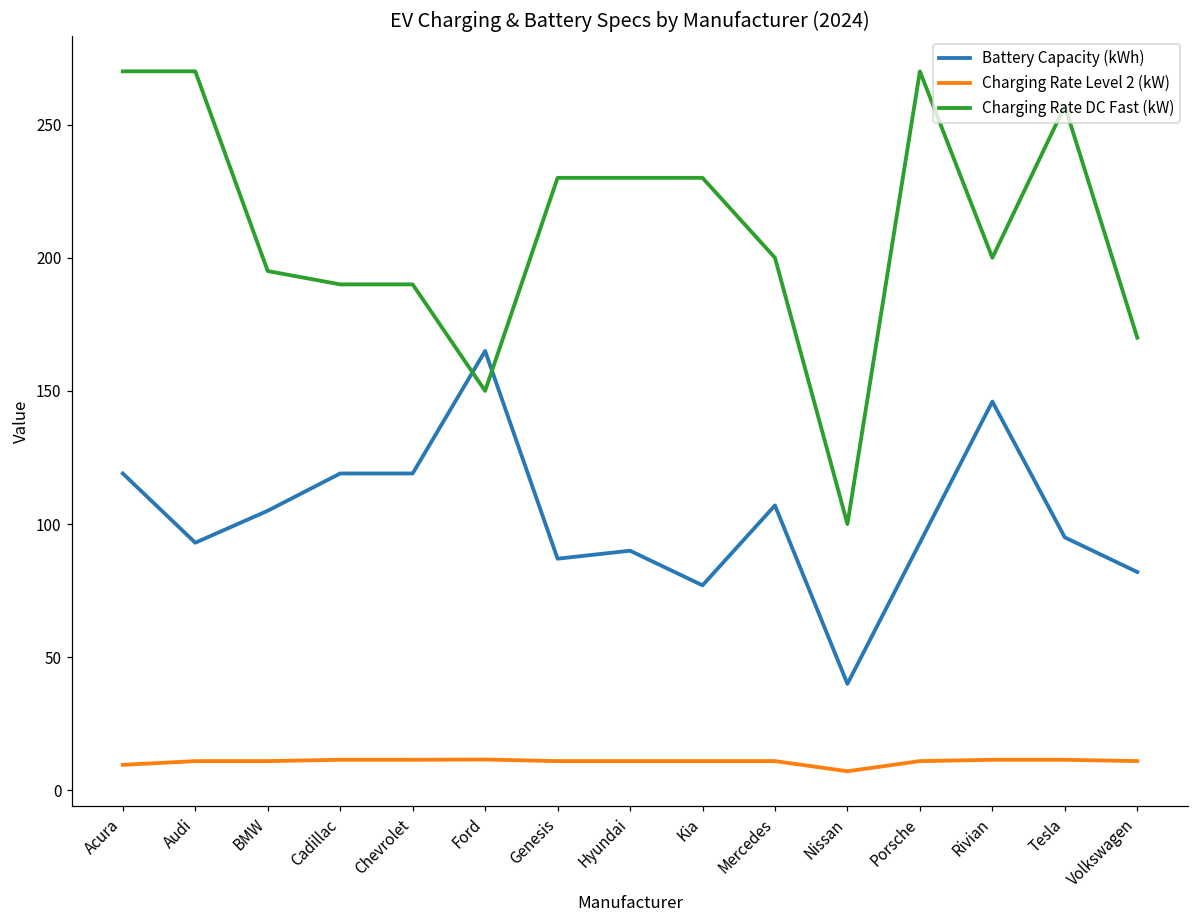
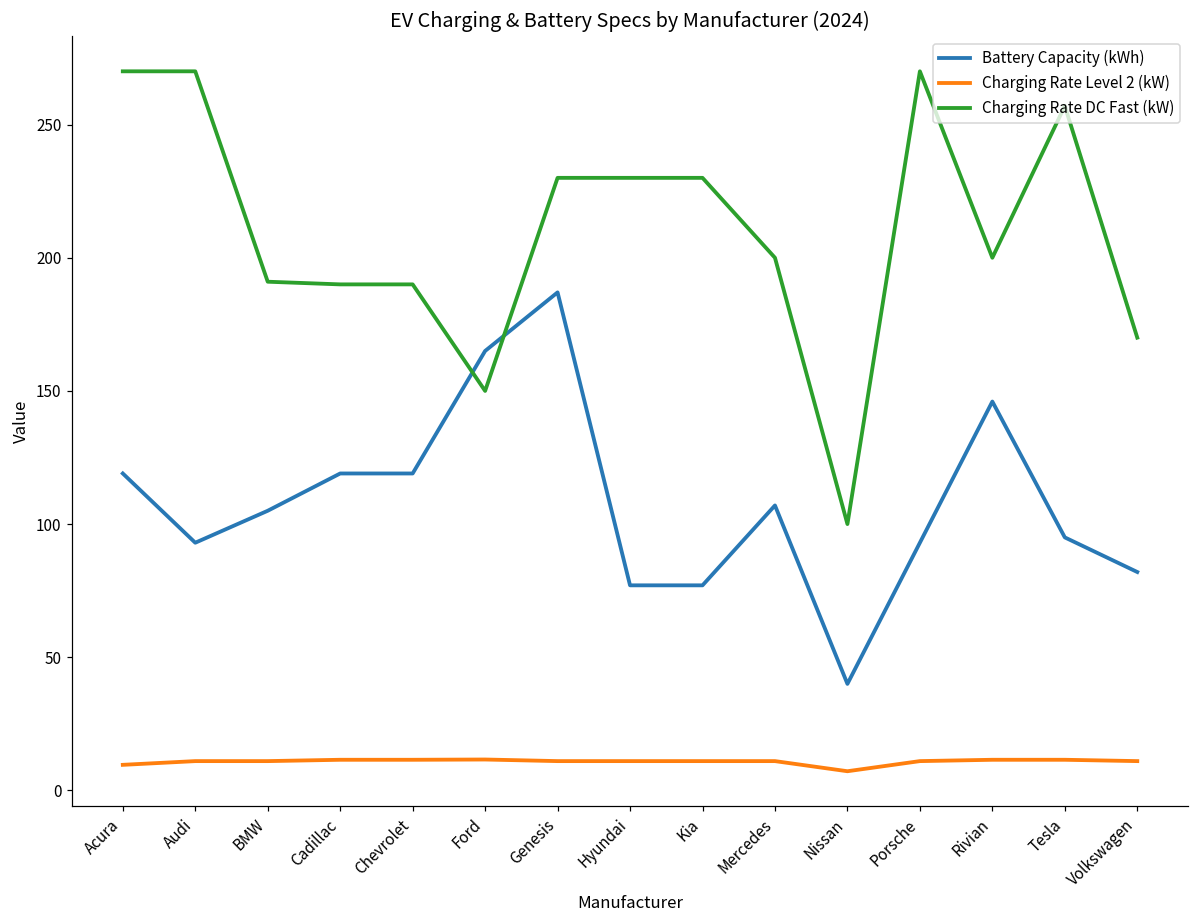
  {
    "Battery Capacity (kWh)": {
      "Acura": 119,
      "Audi": 93,
      "BMW": 105,
      "Cadillac": 119,
      "Chevrolet": 119,
      "Ford": 165,
-     "Genesis": 87,
-     "Hyundai": 90,
+     "Genesis": 187,
+     "Hyundai": 77,
      "Kia": 77,
      "Mercedes": 107,
      "Nissan": 40,
      "Porsche": 93,
      "Rivian": 146,
      "Tesla": 95,
      "Volkswagen": 82
    },
    "Charging Rate Level 2 (kW)": {
      "Acura": 10,
      "Audi": 11,
      "BMW": 11,
      "Cadillac": 12,
      "Chevrolet": 12,
      "Ford": 12,
      "Genesis": 11,
      "Hyundai": 11,
      "Kia": 11,
      "Mercedes": 11,
      "Nissan": 7,
      "Porsche": 11,
      "Rivian": 12,
      "Tesla": 12,
      "Volkswagen": 11
    },
    "Charging Rate DC Fast (kW)": {
      "Acura": 270,
      "Audi": 270,
-     "BMW": 195,
+     "BMW": 191,
      "Cadillac": 190,
      "Chevrolet": 190,
      "Ford": 150,
      "Genesis": 230,
      "Hyundai": 230,
      "Kia": 230,
      "Mercedes": 200,
      "Nissan": 100,
      "Porsche": 270,
      "Rivian": 200,
      "Volkswagen": 170
    }
  }
